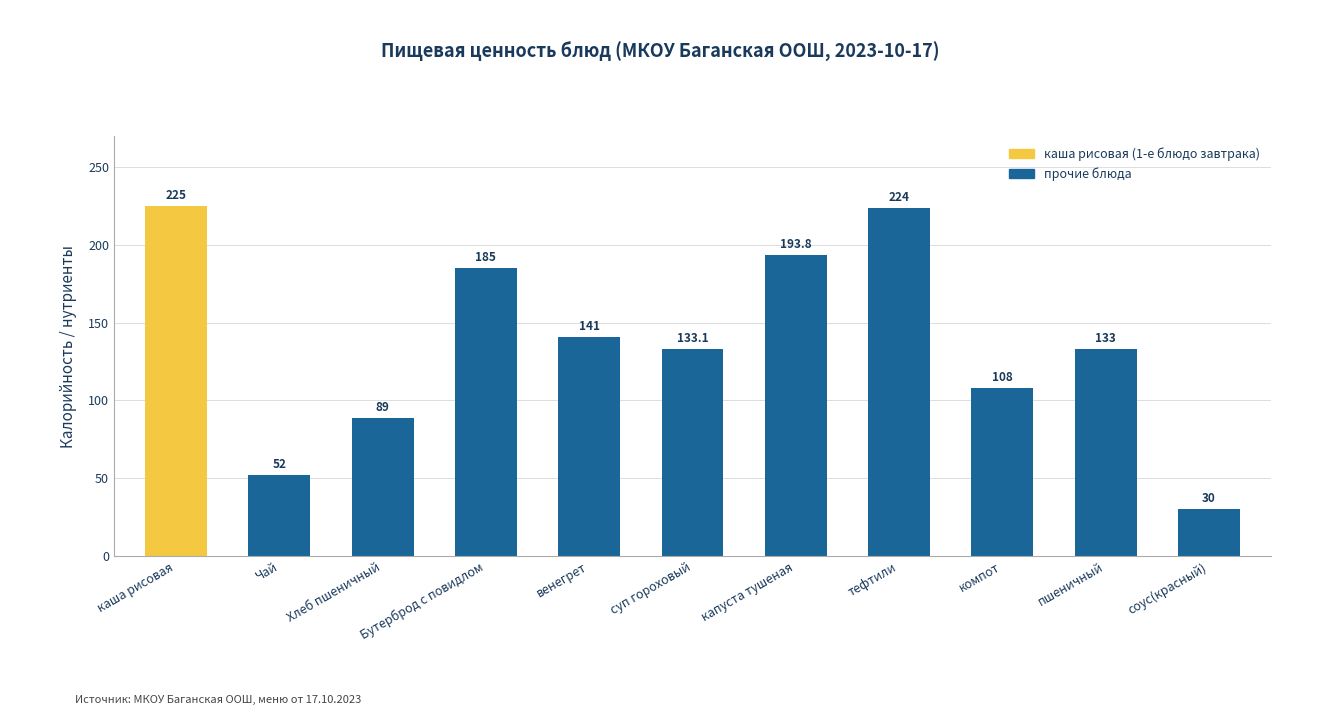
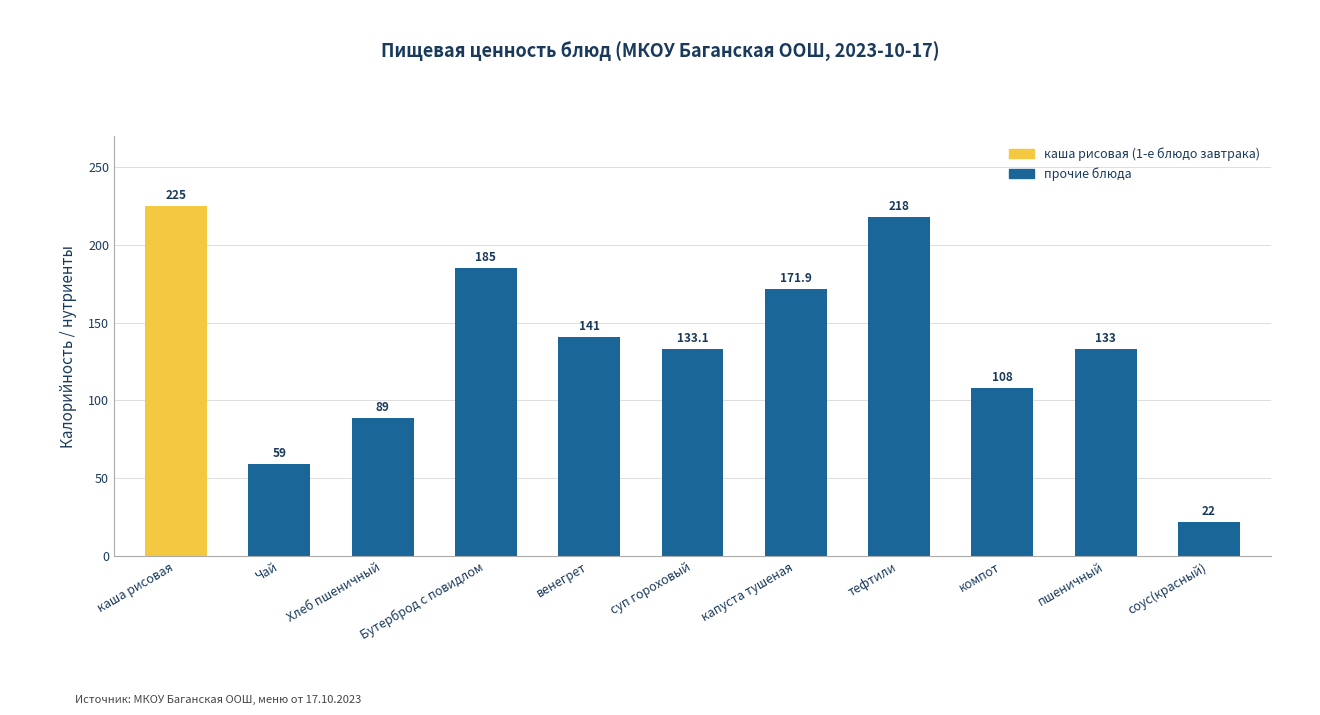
  {
    "каша рисовая": 225,
-   "Чай": 52,
+   "Чай": 59,
    "Хлеб пшеничный": 89,
    "Бутерброд с повидлом": 185,
    "венегрет": 141,
    "суп гороховый": 133.1,
-   "капуста тушеная": 193.8,
-   "тефтили": 224,
+   "капуста тушеная": 171.9,
+   "тефтили": 218,
    "компот": 108,
    "пшеничный": 133,
-   "соус(красный)": 30
+   "соус(красный)": 22
  }
